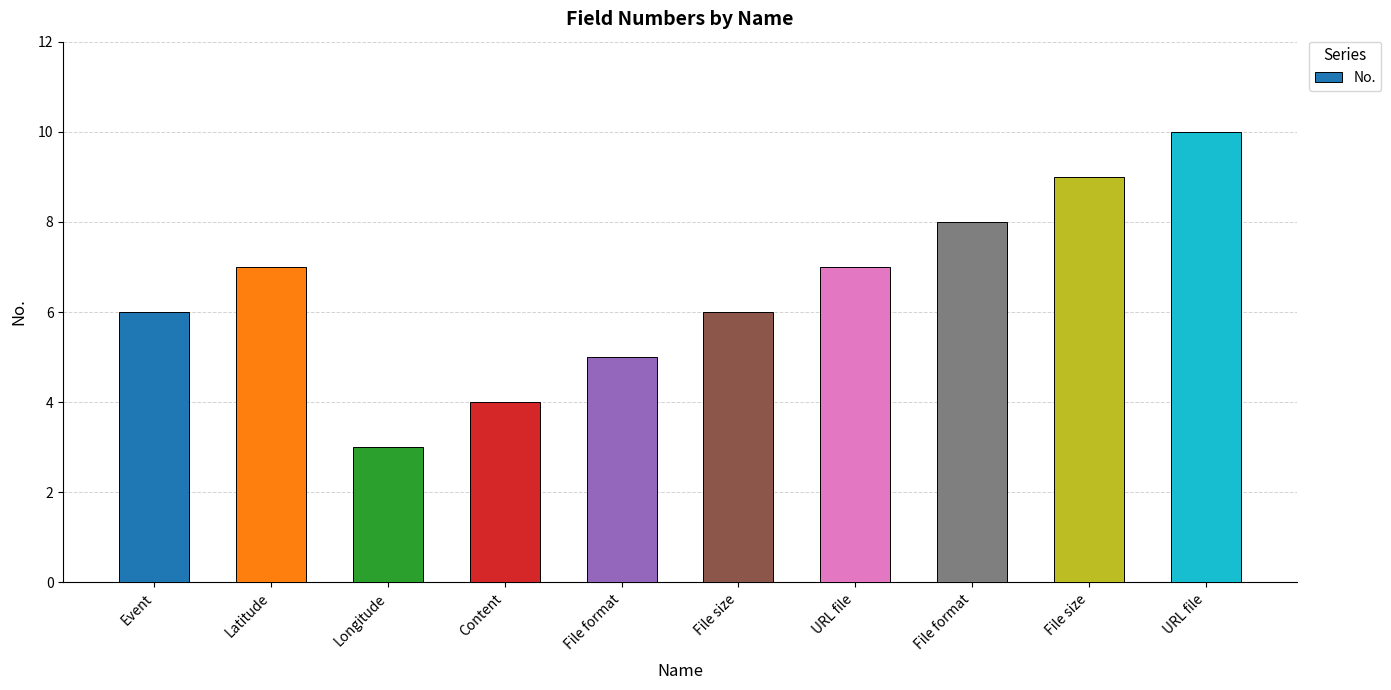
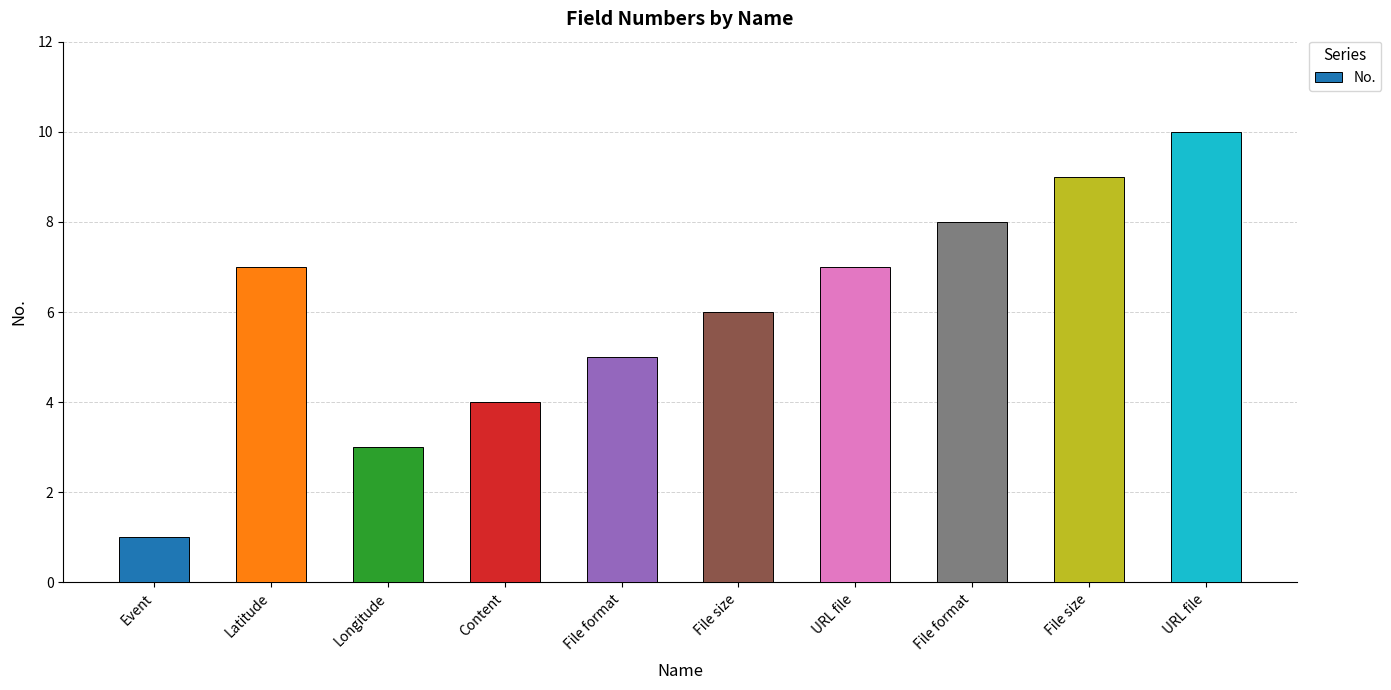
  {
-   "Event": 6,
+   "Event": 1,
    "Latitude": 7,
    "Longitude": 3,
    "Content": 4
  }
